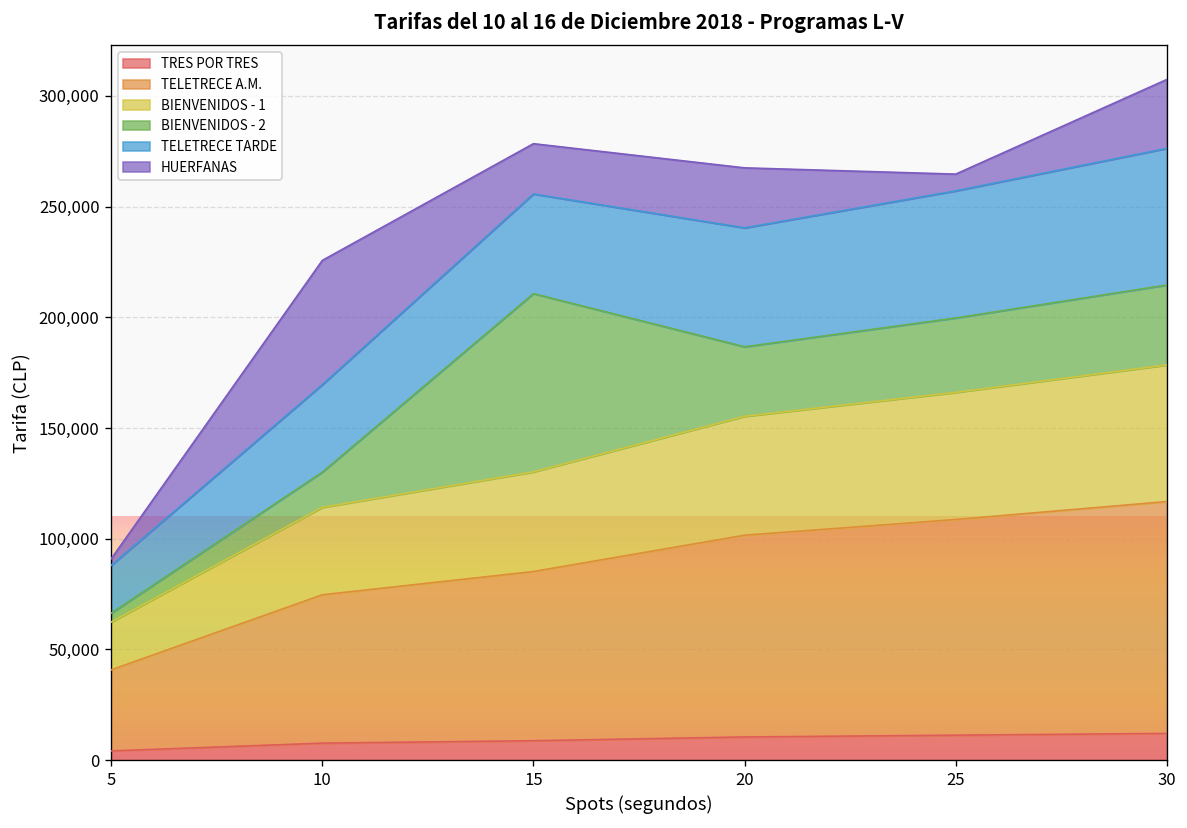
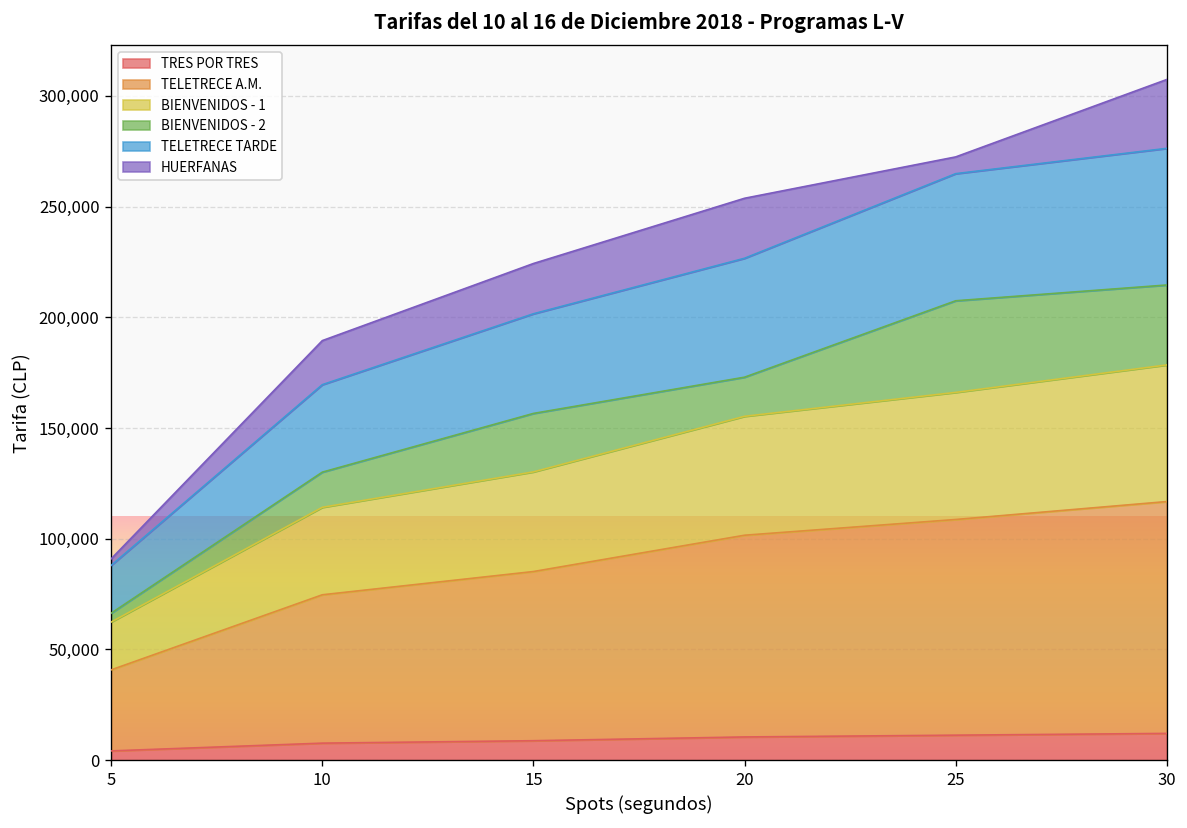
  {
    "BIENVENIDOS - 2": {
      "5": "4,000",
      "10": "16,000",
-     "15": "81,000",
-     "20": "31,000",
-     "25": "34,000",
+     "15": "26,000",
+     "20": "18,000",
+     "25": "41,000",
      "30": "36,000"
    },
    "TELETRECE TARDE": {
      "5": "22,000",
      "10": "40,000",
      "15": "45,000",
      "20": "54,000",
      "25": "57,000",
      "30": "62,000"
    },
    "HUERFANAS": {
      "5": "3,000",
-     "10": "56,000",
+     "10": "20,000",
      "15": "23,000",
      "20": "27,000",
      "25": "8,000",
      "30": "31,000"
    }
  }
